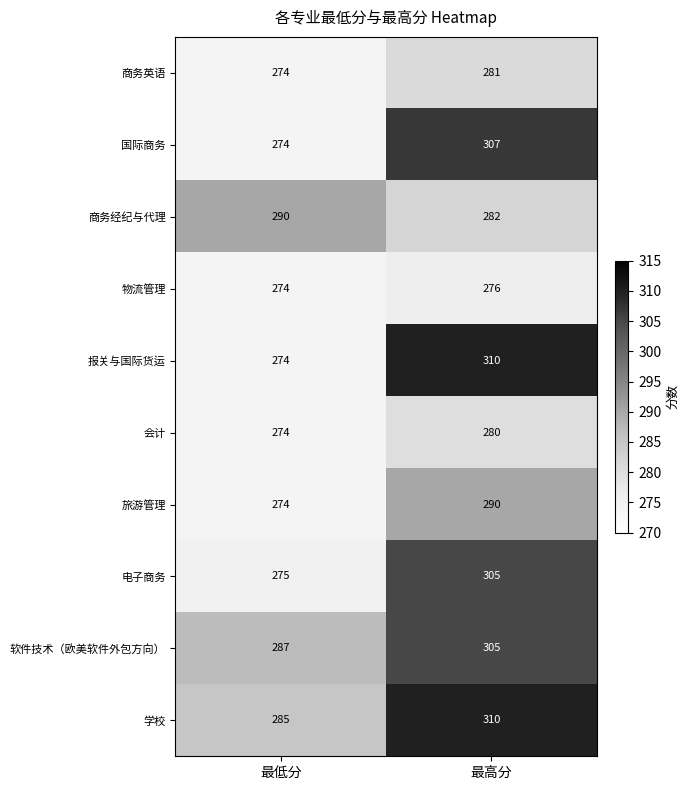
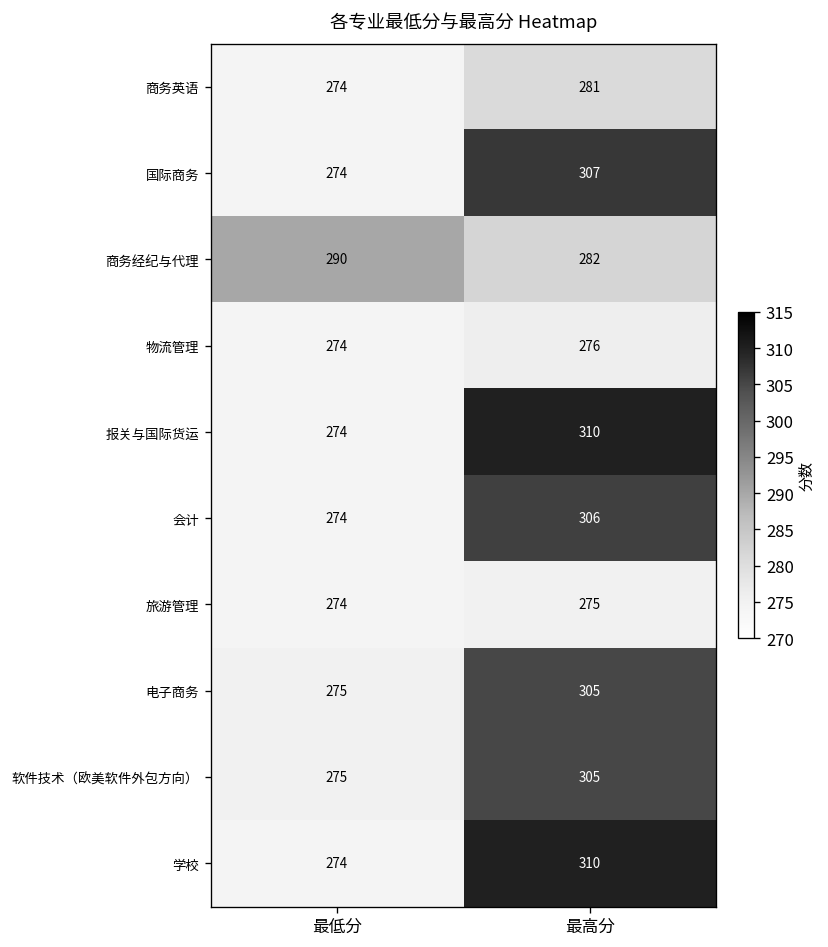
  {
    "商务英语": {
      "最低分": 274,
      "最高分": 281
    },
    "国际商务": {
      "最低分": 274,
      "最高分": 307
    },
    "商务经纪与代理": {
      "最低分": 290,
      "最高分": 282
    },
    "物流管理": {
      "最低分": 274,
      "最高分": 276
    },
    "报关与国际货运": {
      "最低分": 274,
      "最高分": 310
    },
    "会计": {
      "最低分": 274,
-     "最高分": 280
+     "最高分": 306
    },
    "旅游管理": {
      "最低分": 274,
-     "最高分": 290
+     "最高分": 275
    },
    "电子商务": {
      "最低分": 275,
      "最高分": 305
    },
    "软件技术（欧美软件外包方向）": {
-     "最低分": 287,
+     "最低分": 275,
      "最高分": 305
    },
    "学校": {
-     "最低分": 285,
+     "最低分": 274,
      "最高分": 310
    }
  }
